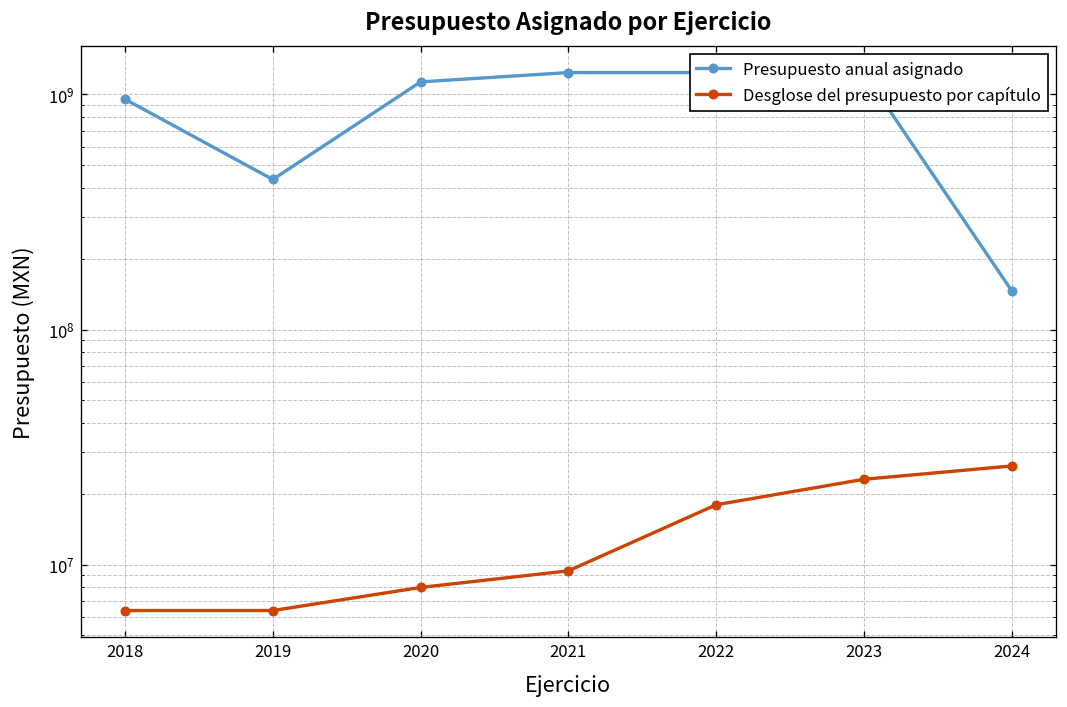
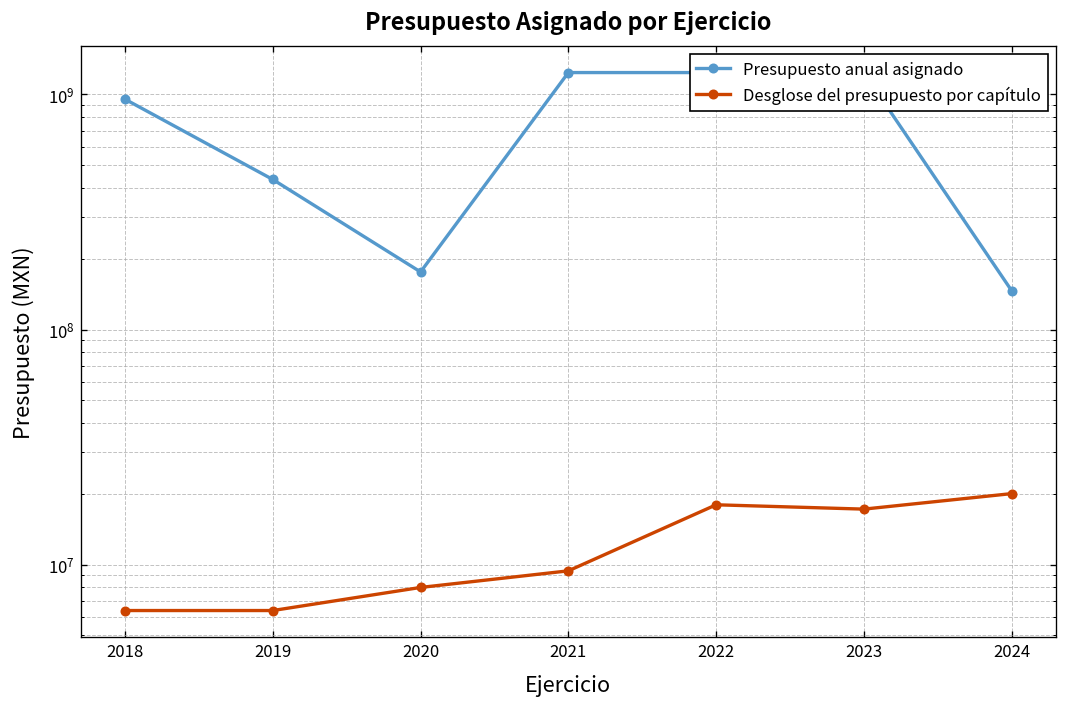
  {
    "Presupuesto anual asignado": {
      "2018": 1000000000,
      "2019": 430000000,
-     "2020": 1100000000,
+     "2020": 180000000,
      "2021": 1200000000,
      "2024": 150000000
    },
    "Desglose del presupuesto por capítulo": {
      "2018": 6400000,
      "2019": 6400000,
      "2020": 8000000,
      "2021": 9000000,
      "2022": 18000000,
-     "2023": 23000000,
-     "2024": 26000000
+     "2023": 17000000,
+     "2024": 20000000
    }
  }
